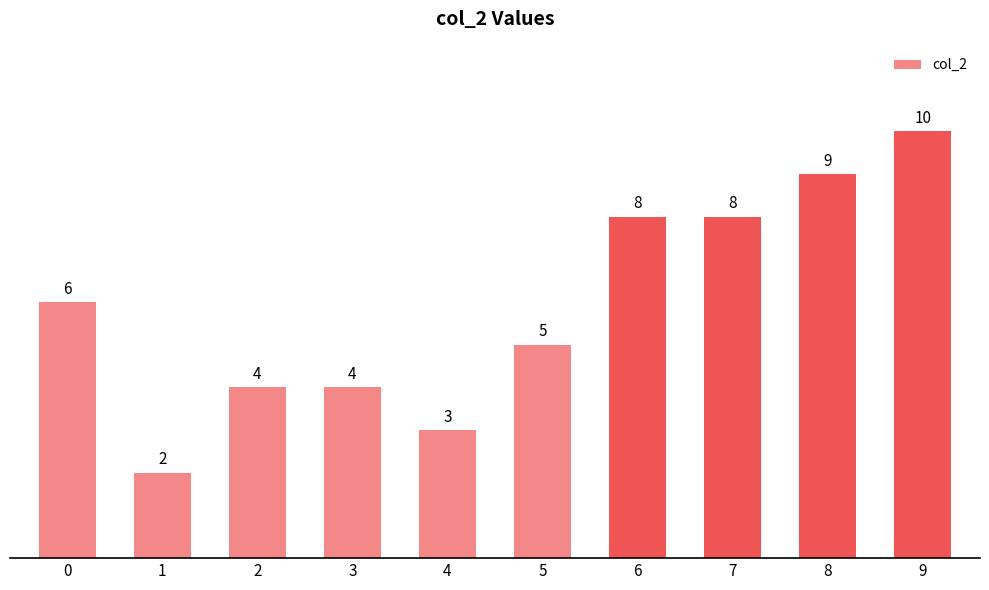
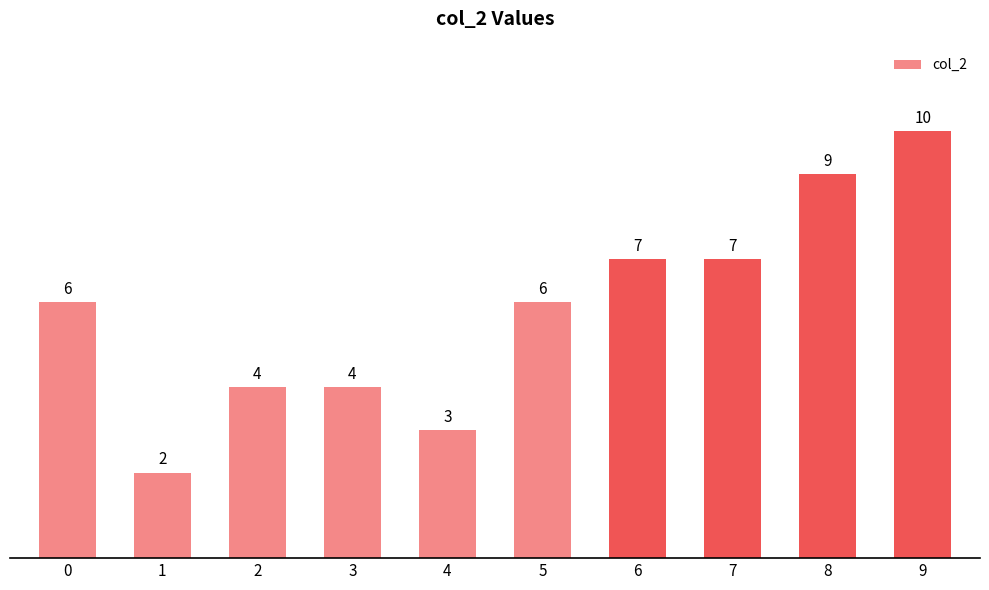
  {
    "0": 6,
    "1": 2,
    "2": 4,
    "3": 4,
    "4": 3,
-   "5": 5,
-   "6": 8,
-   "7": 8,
+   "5": 6,
+   "6": 7,
+   "7": 7,
    "8": 9,
    "9": 10
  }
